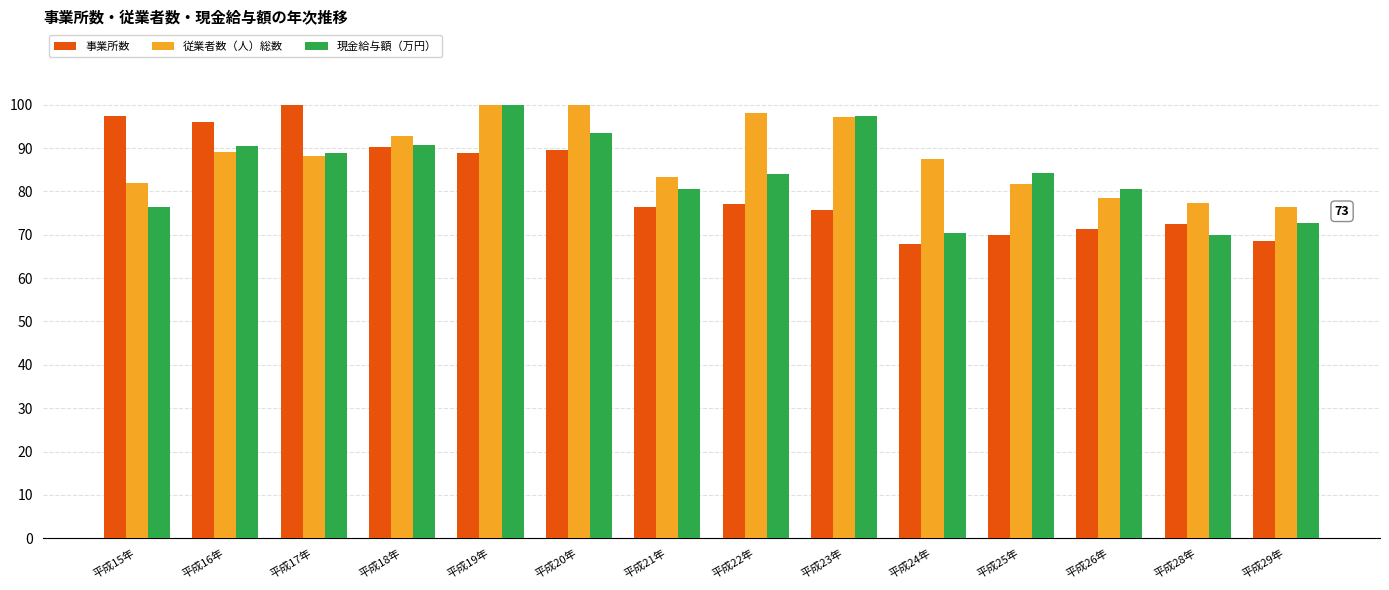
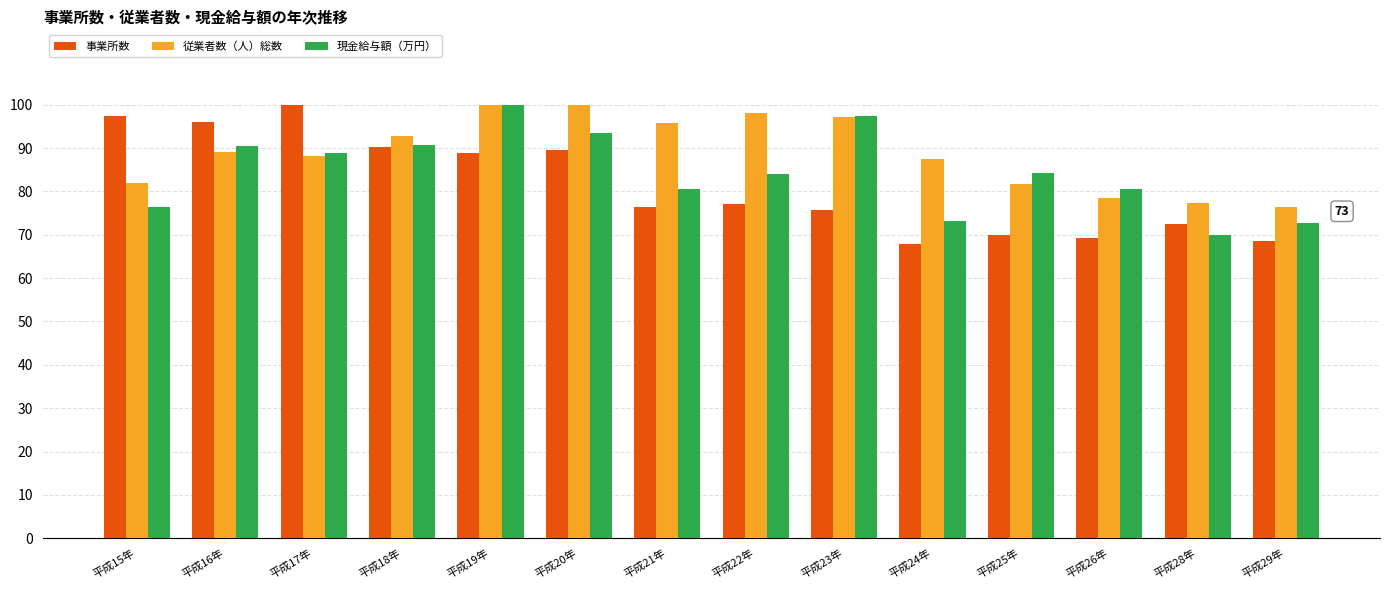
  {
    "事業所数": {
      "平成15年": 97,
      "平成16年": 96,
      "平成17年": 100,
      "平成18年": 90,
      "平成19年": 89,
      "平成20年": 90,
      "平成21年": 76,
      "平成22年": 77,
      "平成23年": 76,
      "平成24年": 68,
      "平成25年": 70,
-     "平成26年": 71,
+     "平成26年": 69,
      "平成28年": 73,
      "平成29年": 69
    },
    "従業者数（人）総数": {
      "平成15年": 82,
      "平成16年": 89,
      "平成17年": 88,
      "平成18年": 93,
      "平成19年": 100,
      "平成20年": 100,
-     "平成21年": 83,
+     "平成21年": 96,
      "平成22年": 98,
      "平成23年": 97,
      "平成24年": 87,
      "平成25年": 82,
      "平成26年": 78,
      "平成28年": 77,
      "平成29年": 76
    },
    "現金給与額（万円）": {
      "平成15年": 76,
      "平成16年": 90,
      "平成17年": 89,
      "平成18年": 91,
      "平成19年": 100,
      "平成20年": 94,
      "平成21年": 81,
      "平成22年": 84,
      "平成23年": 97,
-     "平成24年": 70,
+     "平成24年": 73,
      "平成25年": 84,
      "平成26年": 81,
      "平成28年": 70
    }
  }
